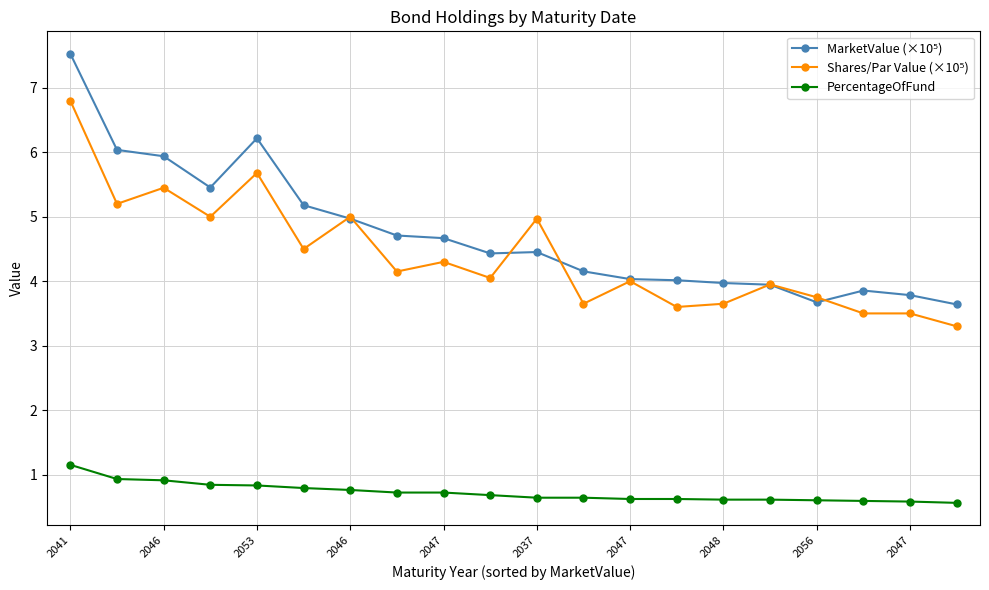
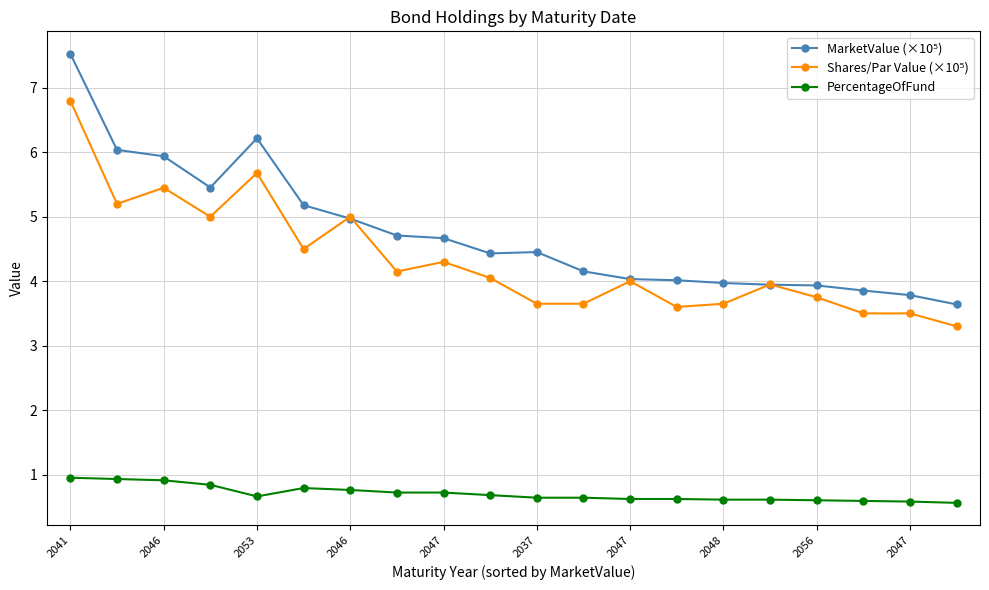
  {
    "MarketValue (×10⁵)": {
      "2041": 7.5,
      "2053": 6.2,
      "2037": 4.5,
-     "2056": 3.7
+     "2056": 3.9
    },
    "Shares/Par Value (×10⁵)": {
      "2041": 6.8,
      "2053": 5.7,
-     "2037": 5.0,
+     "2037": 3.7,
      "2056": 3.8
    },
    "PercentageOfFund": {
-     "2041": 1.2,
-     "2053": 0.8,
+     "2041": 1.0,
+     "2053": 0.7,
      "2037": 0.6,
      "2056": 0.6
    }
  }
